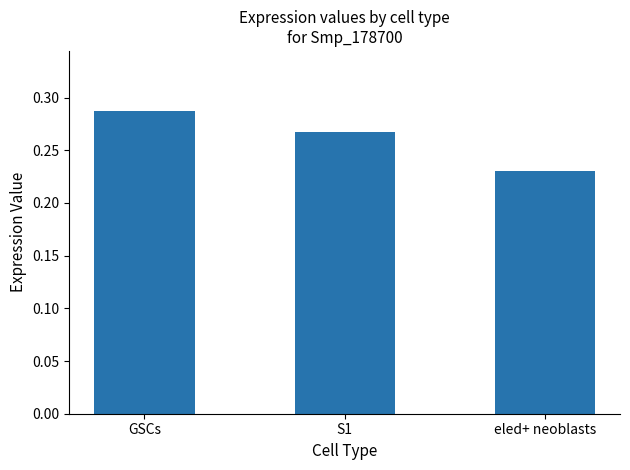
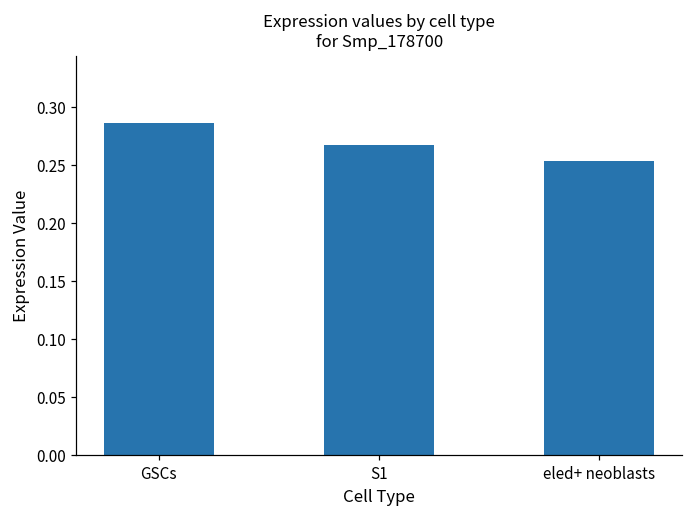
  {
    "GSCs": 0.287,
    "S1": 0.268,
-   "eled+ neoblasts": 0.231
+   "eled+ neoblasts": 0.254
  }
